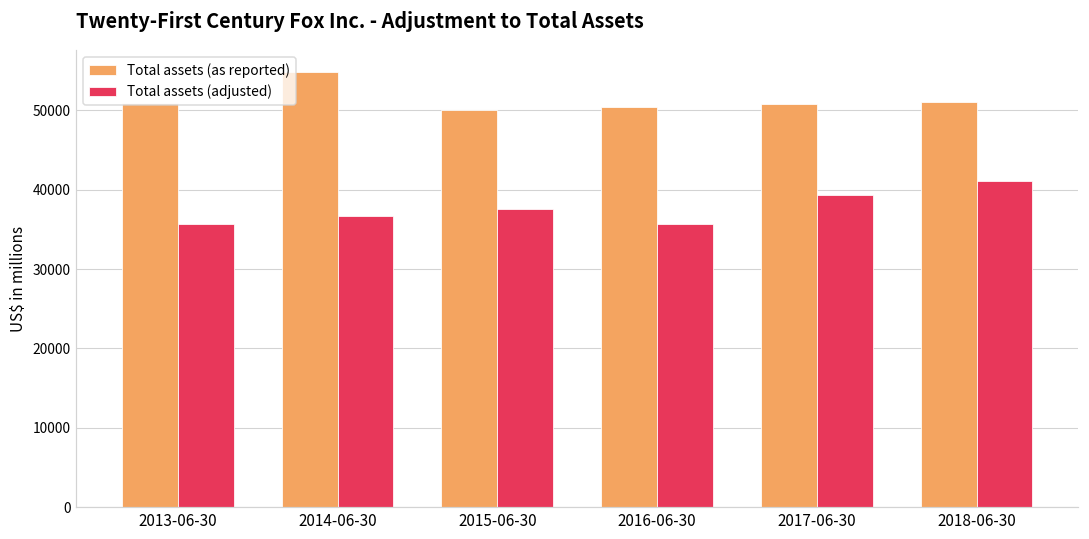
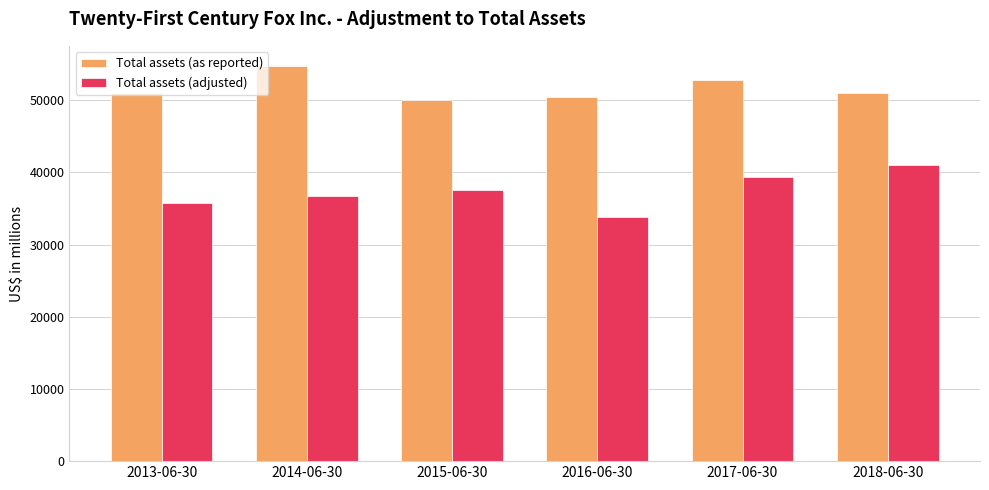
  {
    "Total assets (as reported)": {
      "2014-06-30": 55000,
      "2015-06-30": 50000,
      "2016-06-30": 50000,
-     "2017-06-30": 51000,
+     "2017-06-30": 53000,
      "2018-06-30": 51000
    },
    "Total assets (adjusted)": {
      "2013-06-30": 36000,
      "2014-06-30": 37000,
      "2015-06-30": 38000,
-     "2016-06-30": 36000,
+     "2016-06-30": 34000,
      "2017-06-30": 39000,
      "2018-06-30": 41000
    }
  }
